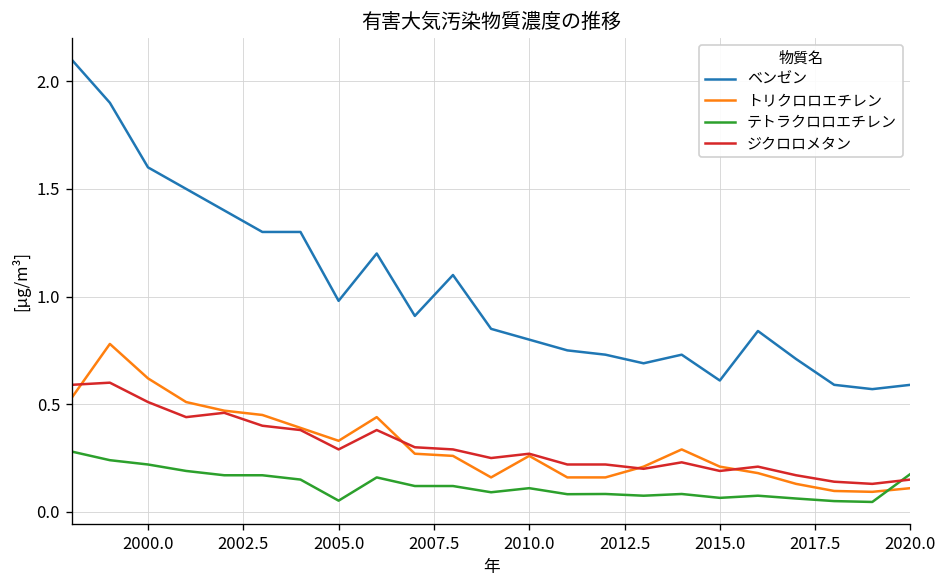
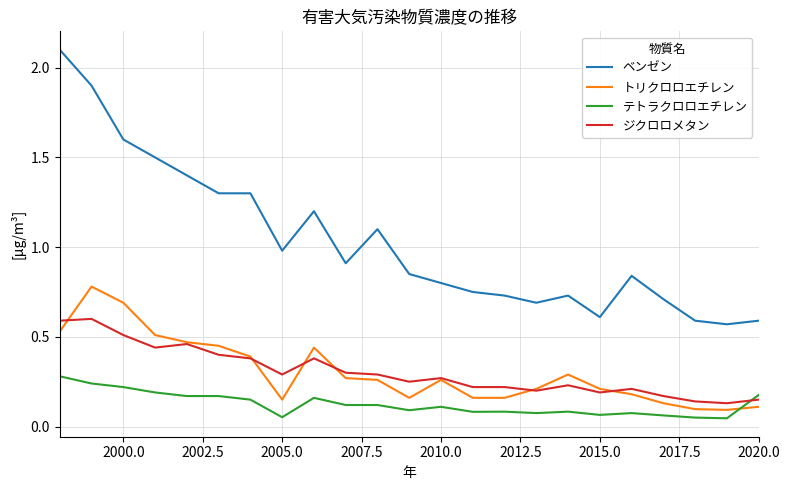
  {
    "ベンゼン": {
      "2000.0": 1.60,
      "2005.0": 0.98,
      "2010.0": 0.80,
      "2015.0": 0.61,
      "2020.0": 0.59
    },
    "トリクロロエチレン": {
-     "2000.0": 0.62,
-     "2005.0": 0.33,
+     "2000.0": 0.69,
+     "2005.0": 0.15,
      "2015.0": 0.21,
      "2020.0": 0.11
    },
    "テトラクロロエチレン": {
      "2000.0": 0.22,
      "2005.0": 0.05,
      "2010.0": 0.11,
      "2015.0": 0.07,
      "2020.0": 0.18
    },
    "ジクロロメタン": {
      "2000.0": 0.51,
      "2005.0": 0.29,
      "2015.0": 0.19,
      "2020.0": 0.15
    }
  }
